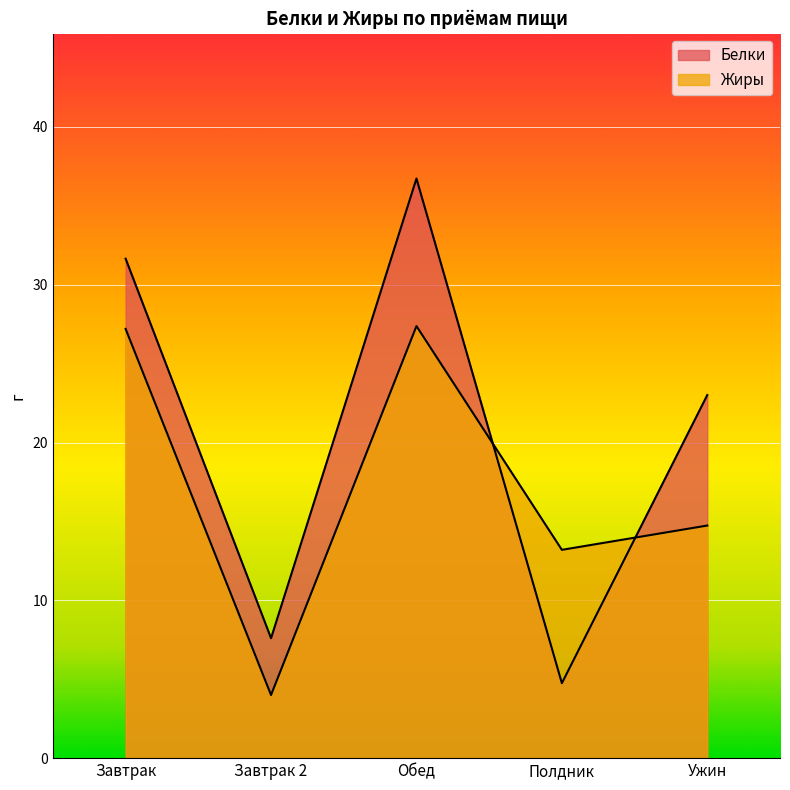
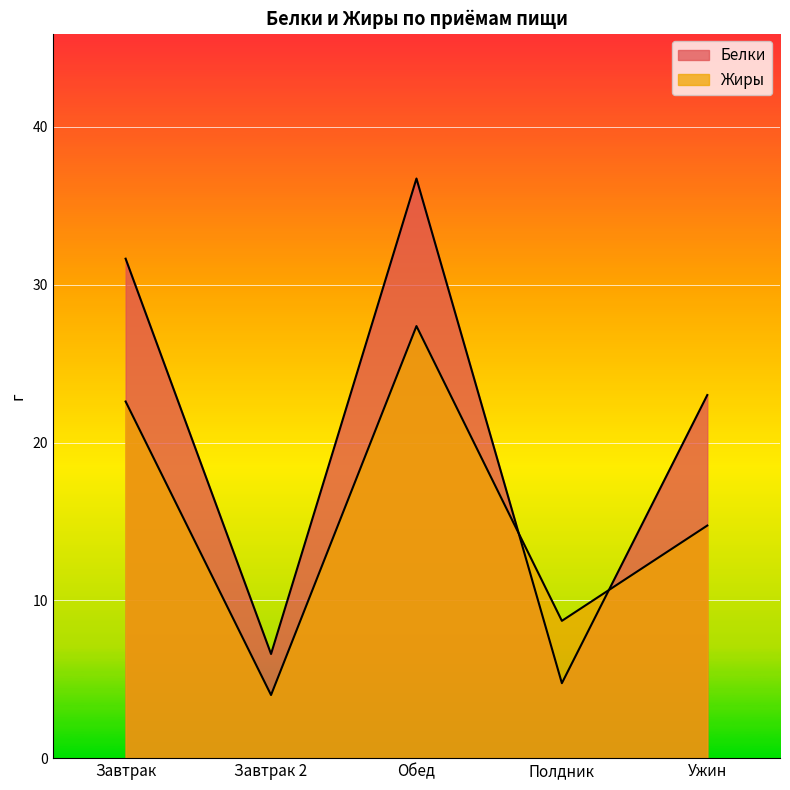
  {
    "Белки": {
      "Завтрак": 31.7,
-     "Завтрак 2": 7.6,
+     "Завтрак 2": 6.6,
      "Обед": 36.7,
      "Полдник": 4.8,
      "Ужин": 23.0
    },
    "Жиры": {
-     "Завтрак": 27.2,
+     "Завтрак": 22.6,
      "Завтрак 2": 4.0,
      "Обед": 27.4,
-     "Полдник": 13.2,
+     "Полдник": 8.7,
      "Ужин": 14.7
    }
  }
